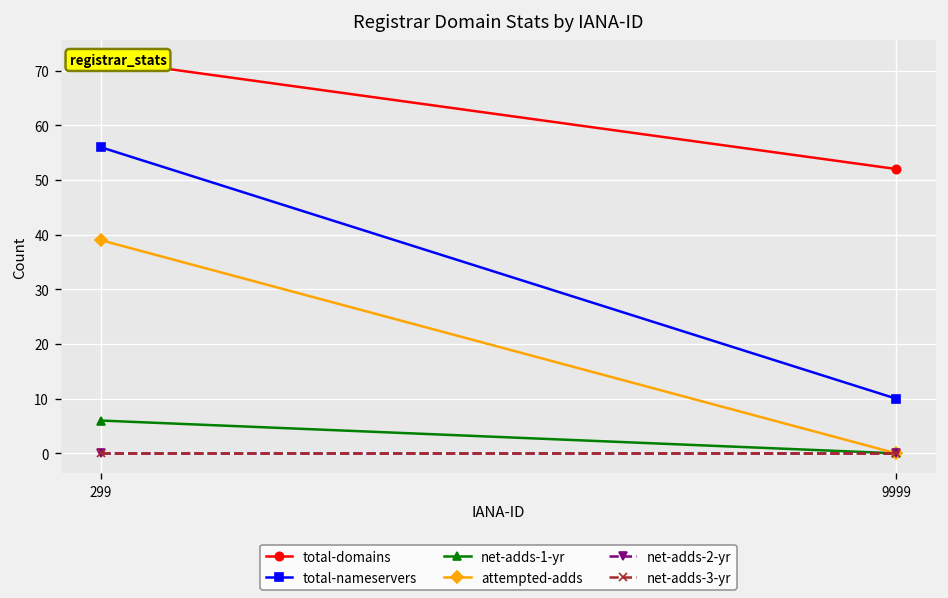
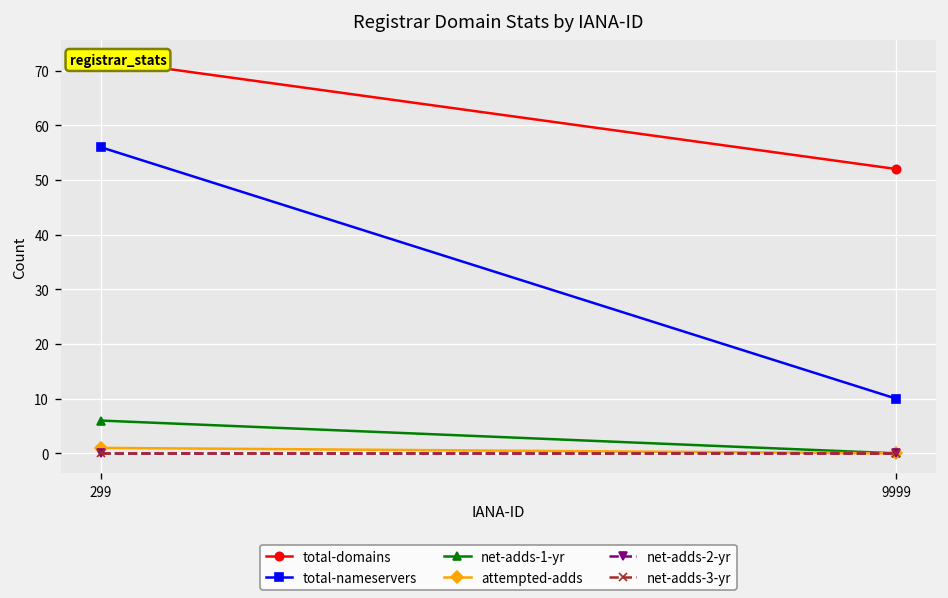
  {
    "total-domains": {
      "9999": 52
    },
    "total-nameservers": {
      "299": 56,
      "9999": 10
    },
    "net-adds-1-yr": {
      "299": 6
    },
    "attempted-adds": {
-     "299": 39
+     "299": 1
    },
    "net-adds-3-yr": {
      "299": 0
    }
  }
